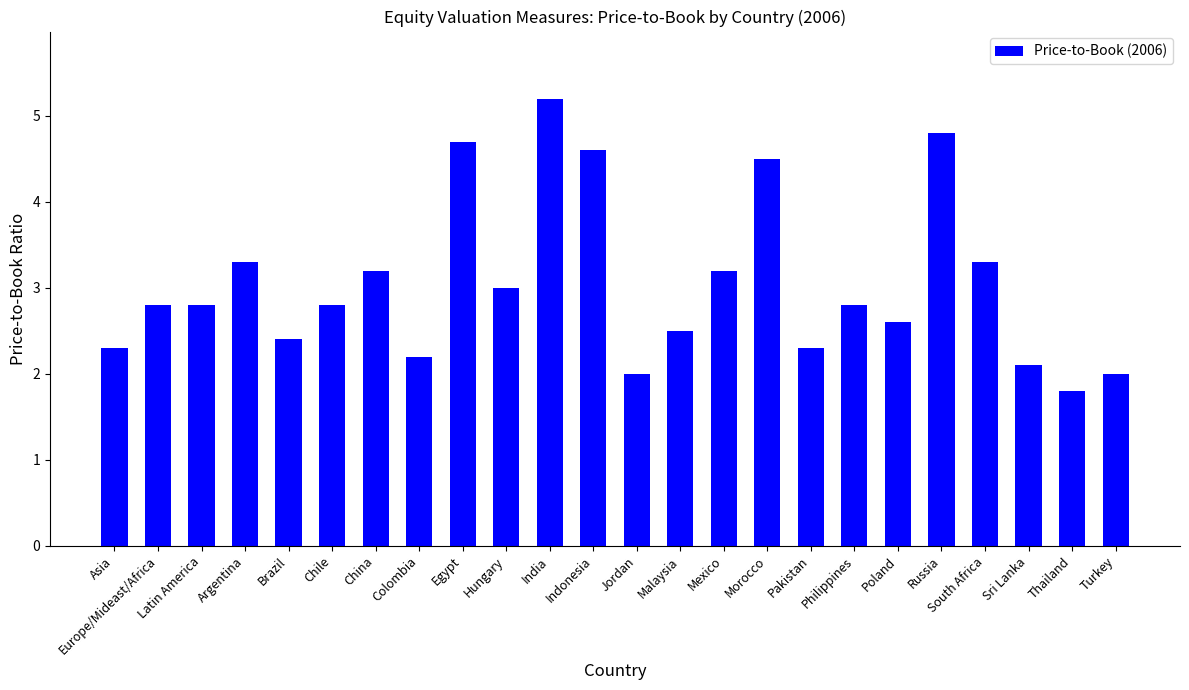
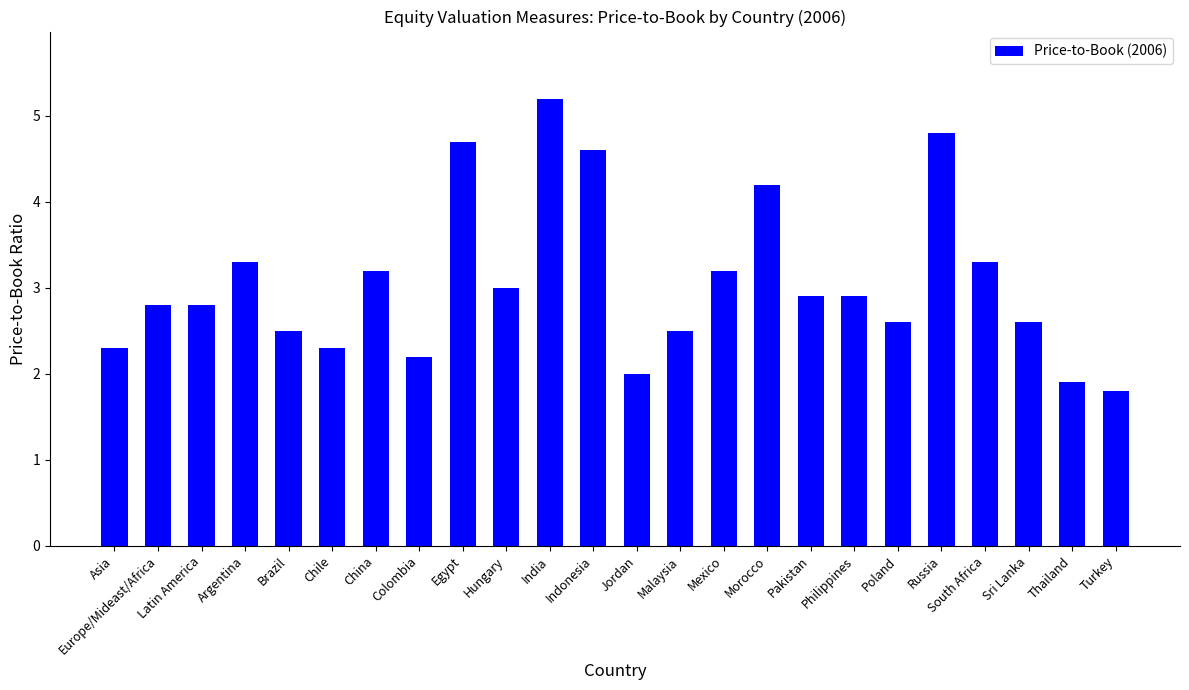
  {
    "Asia": 2.3,
    "Europe/Mideast/Africa": 2.8,
    "Latin America": 2.8,
    "Argentina": 3.3,
-   "Brazil": 2.4,
-   "Chile": 2.8,
+   "Brazil": 2.5,
+   "Chile": 2.3,
    "China": 3.2,
    "Colombia": 2.2,
    "Egypt": 4.7,
    "Hungary": 3.0,
    "India": 5.2,
    "Indonesia": 4.6,
    "Jordan": 2.0,
    "Malaysia": 2.5,
    "Mexico": 3.2,
-   "Morocco": 4.5,
-   "Pakistan": 2.3,
-   "Philippines": 2.8,
+   "Morocco": 4.2,
+   "Pakistan": 2.9,
+   "Philippines": 2.9,
    "Poland": 2.6,
    "Russia": 4.8,
    "South Africa": 3.3,
-   "Sri Lanka": 2.1,
-   "Thailand": 1.8,
-   "Turkey": 2.0
+   "Sri Lanka": 2.6,
+   "Thailand": 1.9,
+   "Turkey": 1.8
  }
